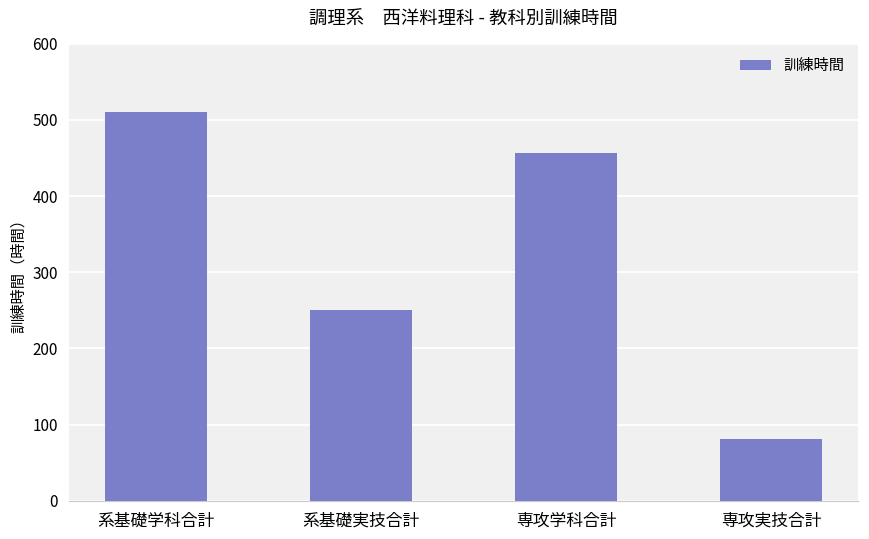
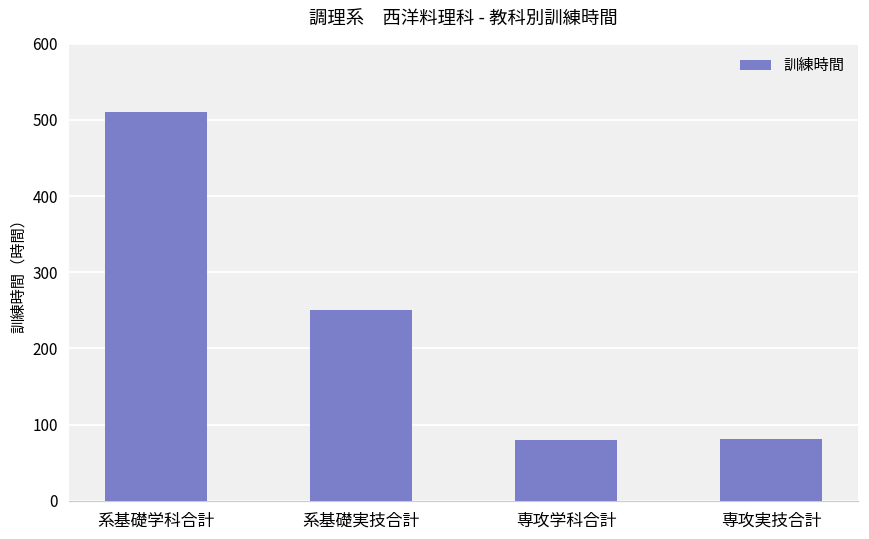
  {
    "系基礎学科合計": 510,
    "系基礎実技合計": 250,
-   "専攻学科合計": 460,
+   "専攻学科合計": 80,
    "専攻実技合計": 80
  }
